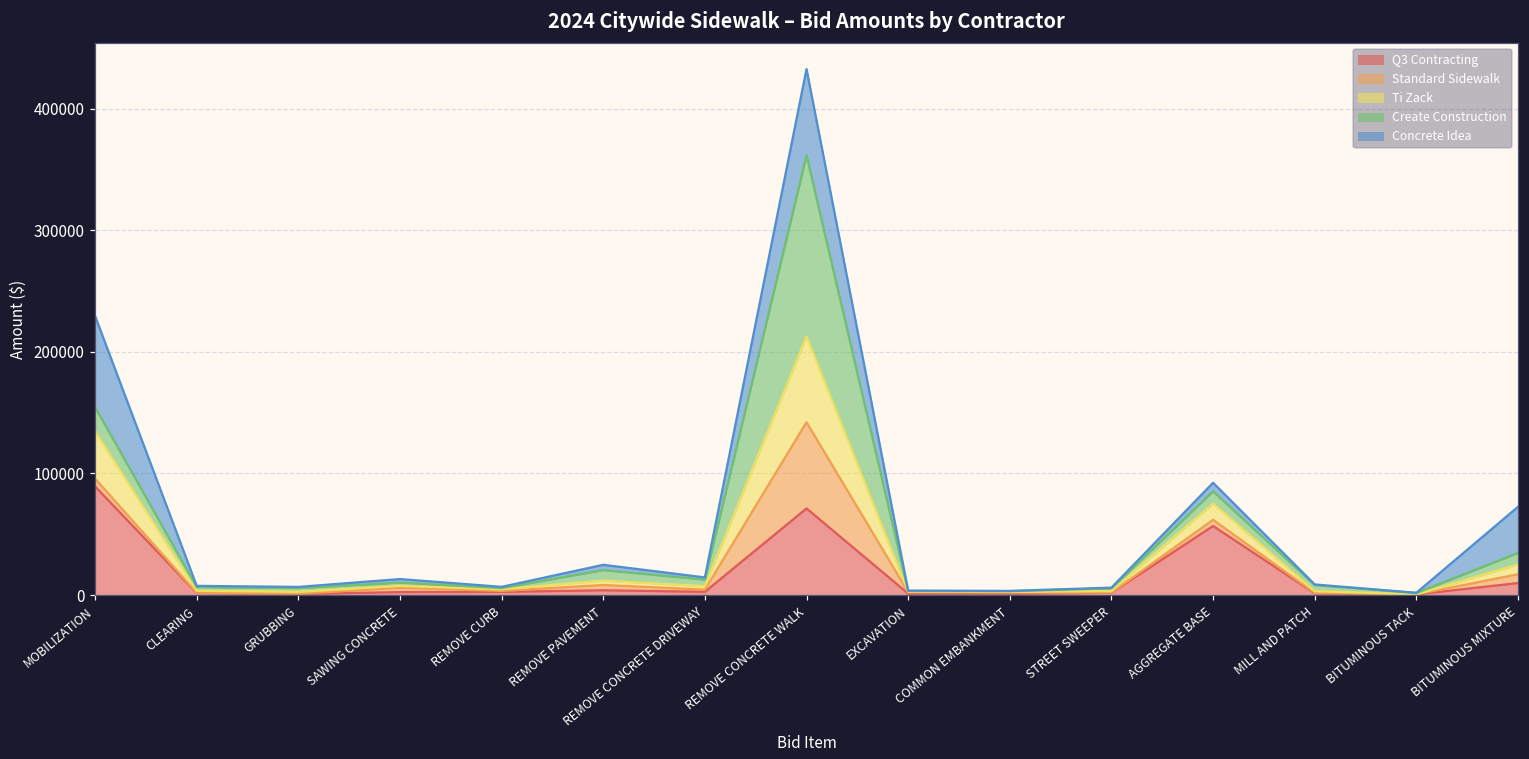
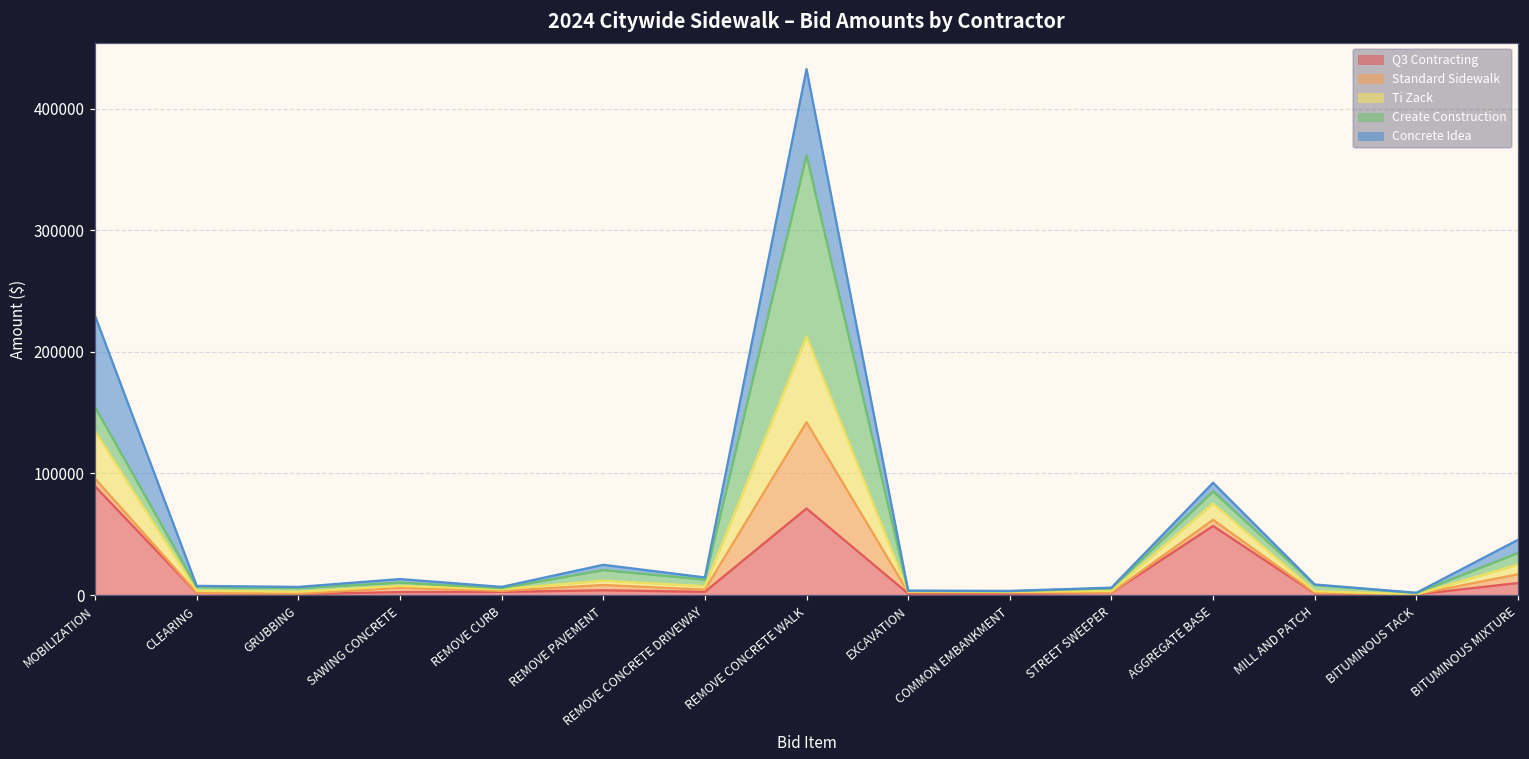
  {
    "Q3 Contracting": {
      "MOBILIZATION": 89000,
      "SAWING CONCRETE": 2000,
      "REMOVE PAVEMENT": 4000,
      "REMOVE CONCRETE WALK": 71000,
      "AGGREGATE BASE": 57000,
      "BITUMINOUS MIXTURE": 10000
    },
    "Standard Sidewalk": {
      "MOBILIZATION": 6000,
      "REMOVE PAVEMENT": 4000,
      "REMOVE CONCRETE WALK": 71000,
      "AGGREGATE BASE": 5000,
      "BITUMINOUS MIXTURE": 7000
    },
    "Ti Zack": {
      "MOBILIZATION": 39000,
      "REMOVE PAVEMENT": 4000,
      "REMOVE CONCRETE DRIVEWAY": 3000,
      "REMOVE CONCRETE WALK": 71000,
      "AGGREGATE BASE": 13000,
      "BITUMINOUS MIXTURE": 8000
    },
    "Create Construction": {
      "MOBILIZATION": 20000,
      "SAWING CONCRETE": 3000,
      "REMOVE PAVEMENT": 9000,
      "REMOVE CONCRETE WALK": 149000,
      "AGGREGATE BASE": 10000,
      "BITUMINOUS MIXTURE": 10000
    },
    "Concrete Idea": {
      "MOBILIZATION": 75000,
      "SAWING CONCRETE": 3000,
      "REMOVE PAVEMENT": 4000,
      "REMOVE CONCRETE WALK": 71000,
      "AGGREGATE BASE": 7000,
-     "BITUMINOUS MIXTURE": 38000
+     "BITUMINOUS MIXTURE": 11000
    }
  }
